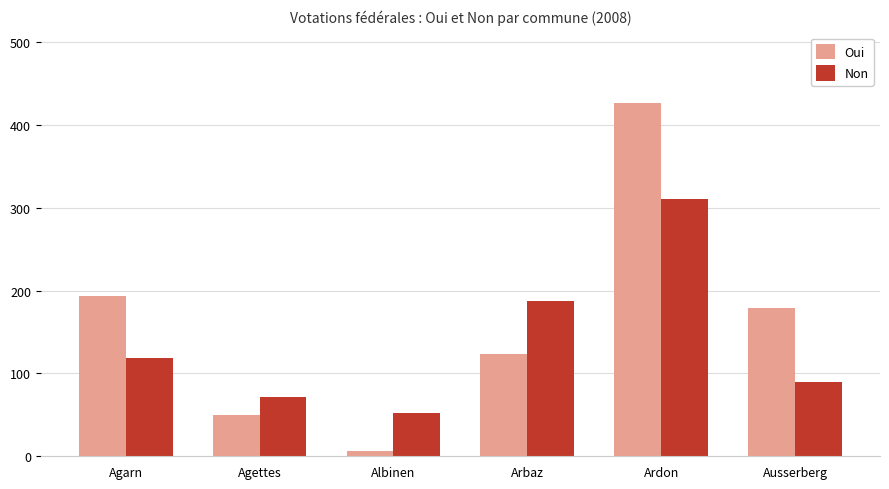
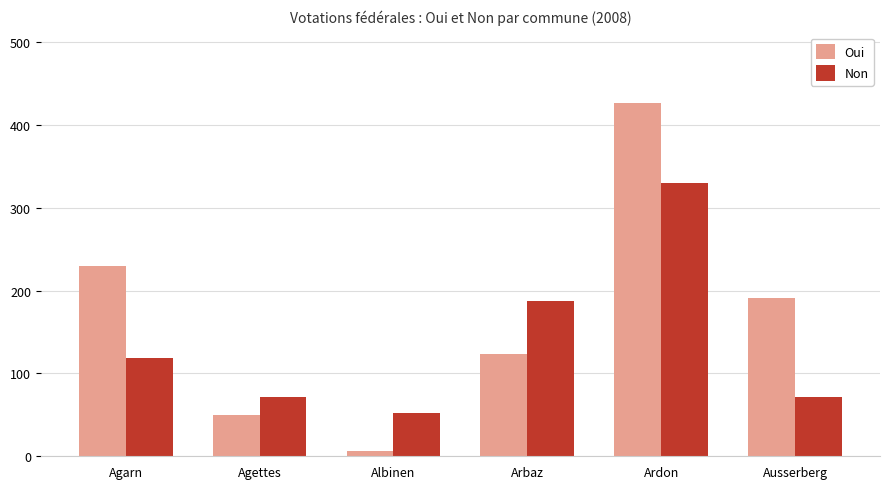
  {
    "Oui": {
-     "Agarn": 190,
+     "Agarn": 230,
      "Agettes": 50,
      "Albinen": 10,
      "Arbaz": 120,
      "Ardon": 430,
-     "Ausserberg": 180
+     "Ausserberg": 190
    },
    "Non": {
      "Agarn": 120,
      "Agettes": 70,
      "Albinen": 50,
      "Arbaz": 190,
-     "Ardon": 310,
-     "Ausserberg": 90
+     "Ardon": 330,
+     "Ausserberg": 70
    }
  }
